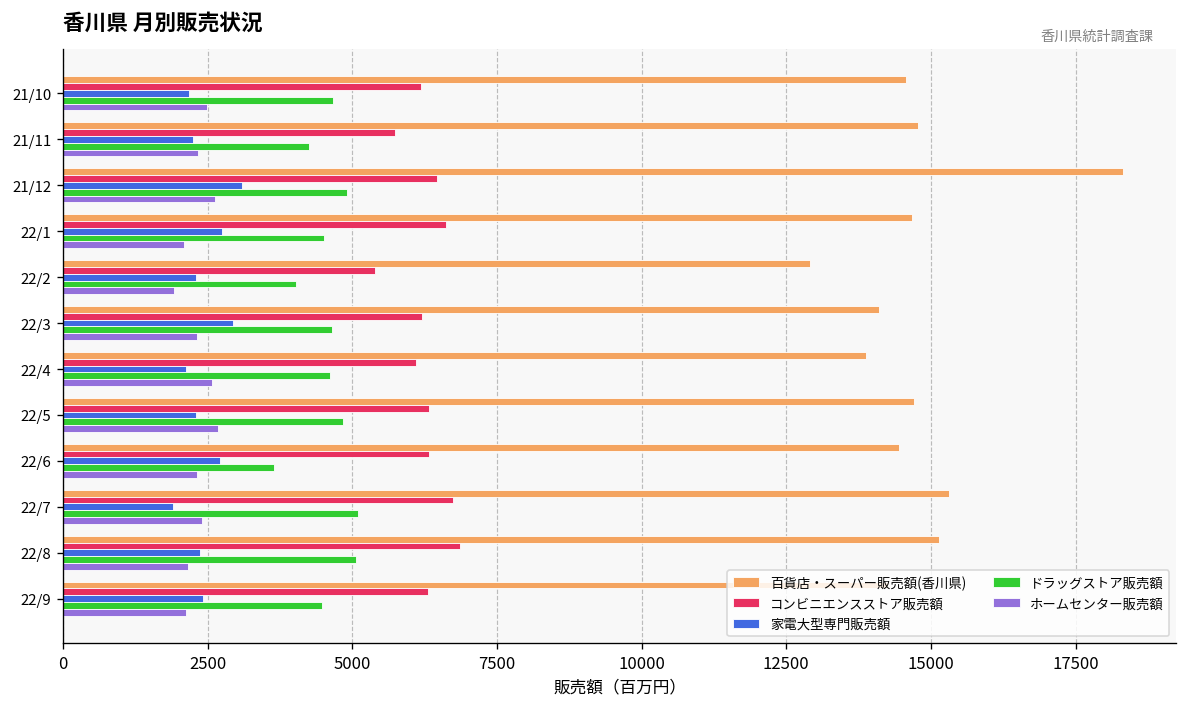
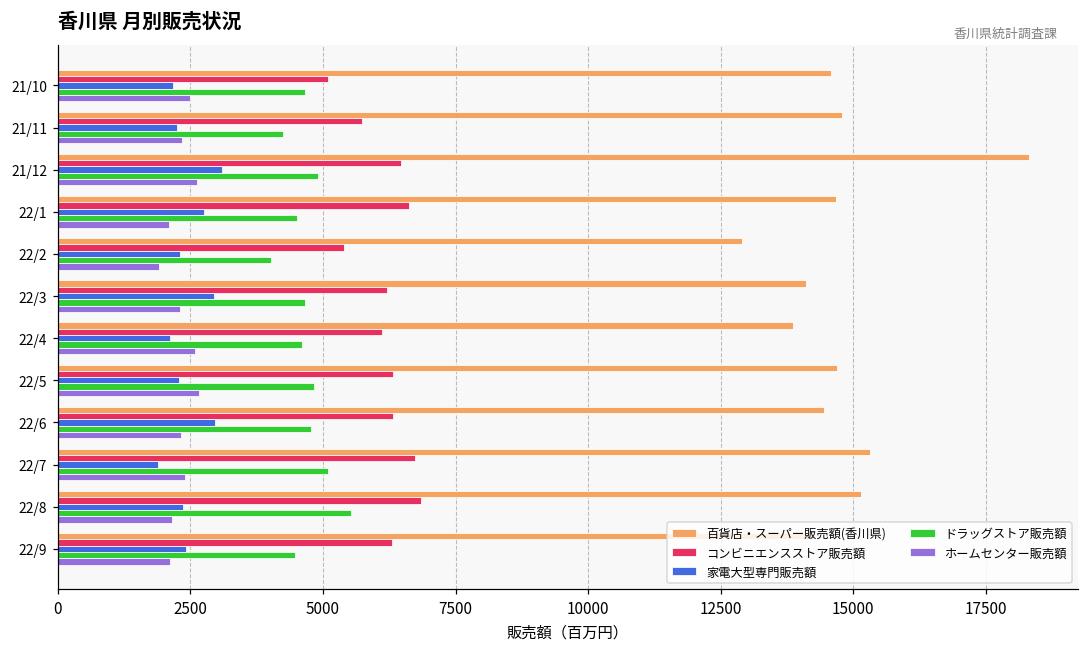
  {
    "百貨店・スーパー販売額(香川県)": {
      "21/10": 14600,
      "21/11": 14800,
      "21/12": 18300,
      "22/1": 14700,
      "22/2": 12900,
      "22/3": 14100,
      "22/4": 13900,
      "22/5": 14700,
      "22/6": 14500,
      "22/7": 15300,
      "22/8": 15100
    },
    "コンビニエンスストア販売額": {
-     "21/10": 6200,
+     "21/10": 5100,
      "21/11": 5700,
      "21/12": 6500,
      "22/1": 6600,
      "22/2": 5400,
      "22/3": 6200,
      "22/4": 6100,
      "22/5": 6300,
      "22/6": 6300,
      "22/7": 6700,
      "22/8": 6900,
      "22/9": 6300
    },
    "家電大型専門販売額": {
      "21/10": 2200,
      "21/11": 2300,
      "21/12": 3100,
      "22/1": 2800,
      "22/2": 2300,
      "22/3": 2900,
      "22/4": 2100,
      "22/5": 2300,
-     "22/6": 2700,
+     "22/6": 3000,
      "22/7": 1900,
      "22/8": 2400,
      "22/9": 2400
    },
    "ドラッグストア販売額": {
      "21/10": 4700,
      "21/11": 4200,
      "21/12": 4900,
      "22/1": 4500,
      "22/2": 4000,
      "22/3": 4700,
      "22/4": 4600,
      "22/5": 4800,
-     "22/6": 3600,
+     "22/6": 4800,
      "22/7": 5100,
-     "22/8": 5100,
+     "22/8": 5500,
      "22/9": 4500
    },
    "ホームセンター販売額": {
      "21/10": 2500,
      "21/11": 2300,
      "21/12": 2600,
      "22/1": 2100,
      "22/2": 1900,
      "22/3": 2300,
      "22/4": 2600,
      "22/5": 2700,
      "22/6": 2300,
      "22/7": 2400,
      "22/8": 2200,
      "22/9": 2100
    }
  }
